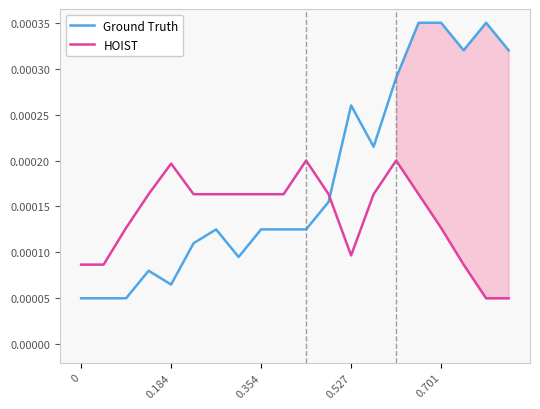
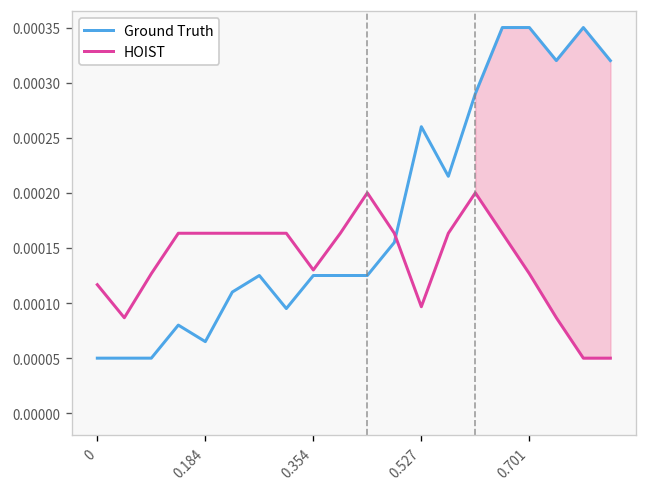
  {
    "Ground Truth": {
      "0": 0.00005,
      "0.184": 0.00007,
      "0.354": 0.00013,
      "0.527": 0.00026
    },
    "HOIST": {
-     "0": 0.00009,
-     "0.184": 0.00020,
-     "0.354": 0.00016,
+     "0": 0.00012,
+     "0.184": 0.00016,
+     "0.354": 0.00013,
      "0.527": 0.00010,
      "0.701": 0.00013
    }
  }
